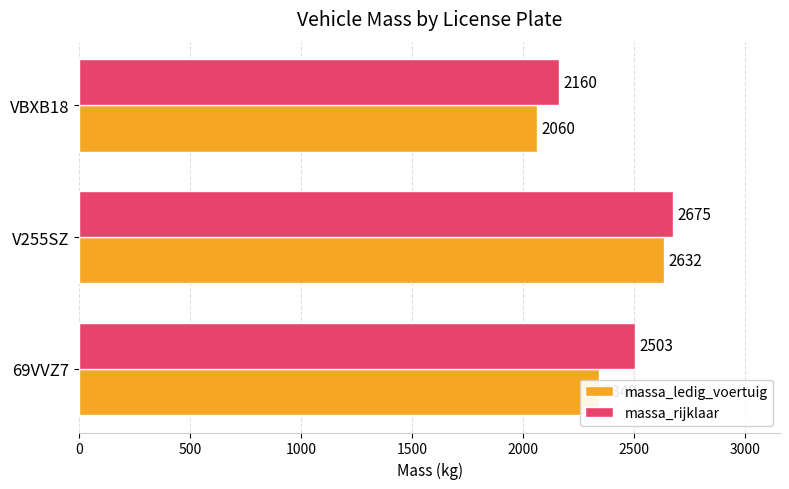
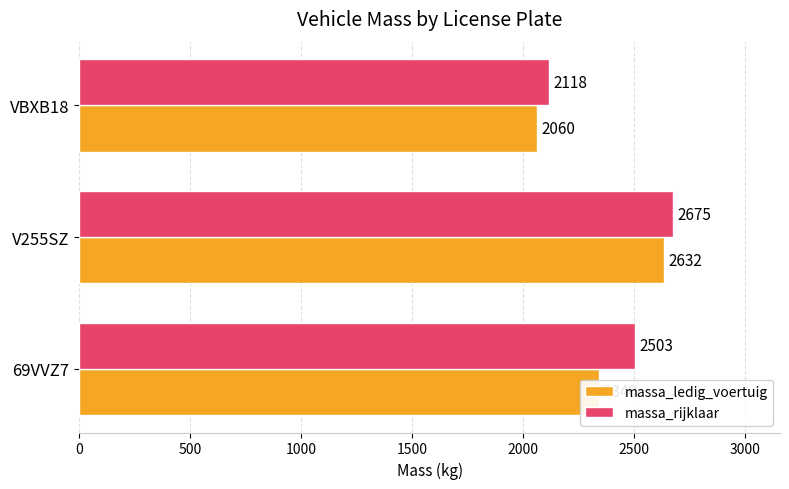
  {
    "massa_ledig_voertuig": {
      "VBXB18": 2060,
      "V255SZ": 2632
    },
    "massa_rijklaar": {
-     "VBXB18": 2160,
+     "VBXB18": 2118,
      "V255SZ": 2675,
      "69VVZ7": 2503
    }
  }
